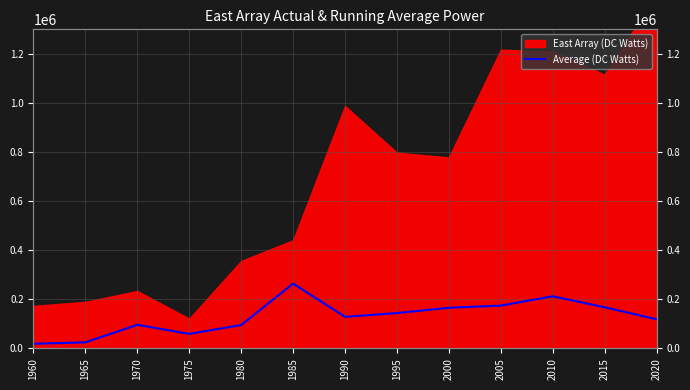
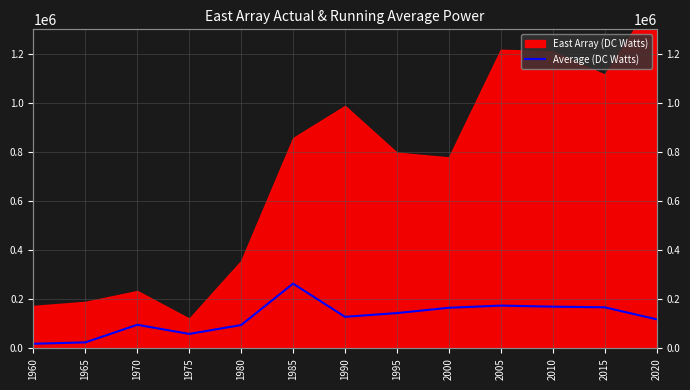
  {
    "Average (DC Watts)": {
      "1960": 20000,
      "1965": 20000,
      "1970": 100000,
      "1975": 60000,
      "1980": 100000,
      "1985": 260000,
      "1990": 130000,
      "1995": 140000,
      "2000": 170000,
      "2005": 170000,
-     "2010": 210000,
+     "2010": 170000,
      "2015": 170000,
      "2020": 120000
    },
    "East Array (DC Watts)": {
      "1960": 170000,
      "1965": 190000,
      "1970": 230000,
      "1975": 120000,
      "1980": 360000,
-     "1985": 440000,
+     "1985": 860000,
      "1990": 990000,
      "1995": 800000,
      "2000": 780000,
      "2005": 1220000,
      "2015": 1120000
    }
  }
